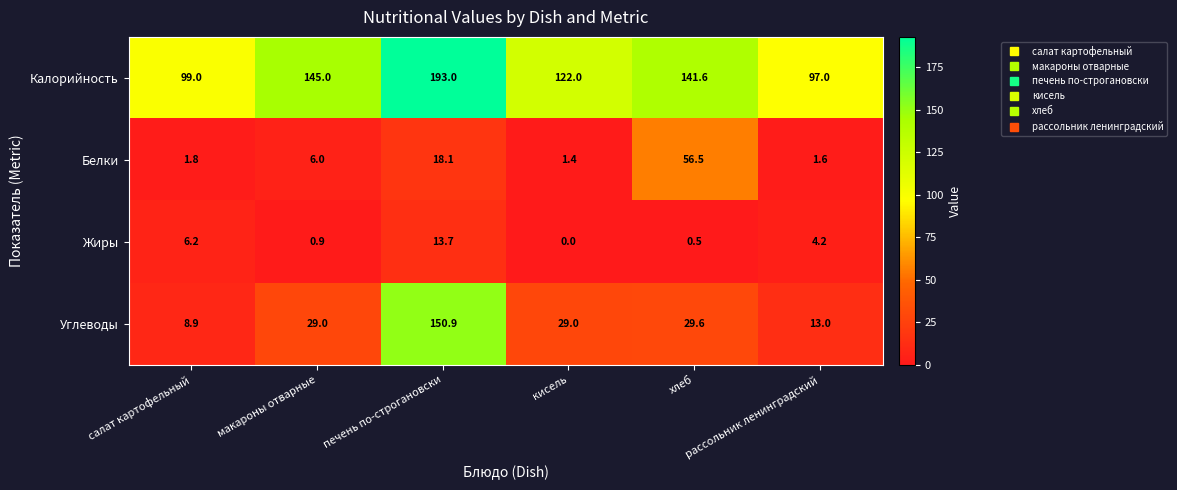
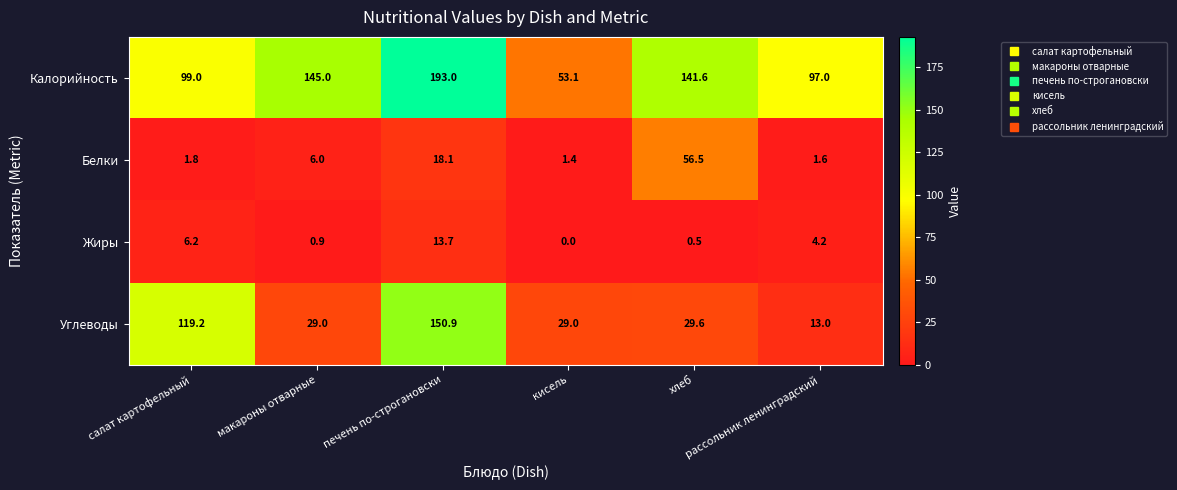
  {
    "Калорийность": {
      "салат картофельный": 99.0,
      "макароны отварные": 145.0,
      "печень по-строгановски": 193.0,
-     "кисель": 122.0,
+     "кисель": 53.1,
      "хлеб": 141.6,
      "рассольник ленинградский": 97.0
    },
    "Белки": {
      "салат картофельный": 1.8,
      "макароны отварные": 6.0,
      "печень по-строгановски": 18.1,
      "кисель": 1.4,
      "хлеб": 56.5,
      "рассольник ленинградский": 1.6
    },
    "Жиры": {
      "салат картофельный": 6.2,
      "макароны отварные": 0.9,
      "печень по-строгановски": 13.7,
      "кисель": 0.0,
      "хлеб": 0.5,
      "рассольник ленинградский": 4.2
    },
    "Углеводы": {
-     "салат картофельный": 8.9,
+     "салат картофельный": 119.2,
      "макароны отварные": 29.0,
      "печень по-строгановски": 150.9,
      "кисель": 29.0,
      "хлеб": 29.6,
      "рассольник ленинградский": 13.0
    }
  }
